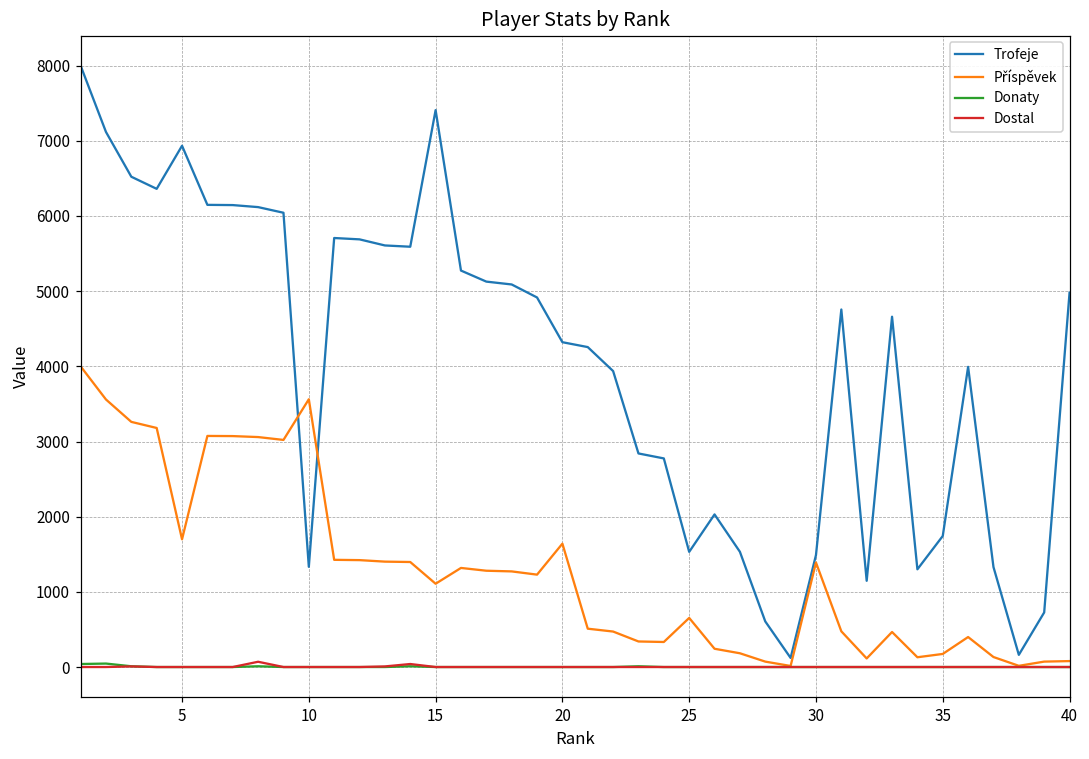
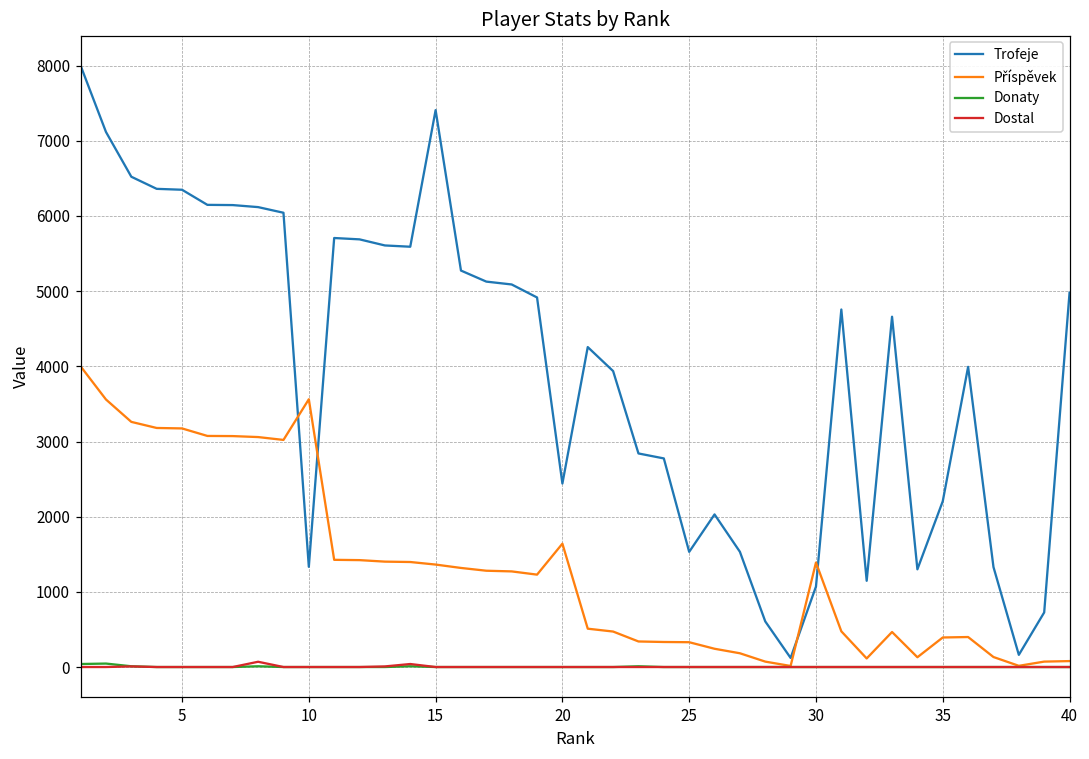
  {
    "Trofeje": {
-     "5": 6900,
+     "5": 6300,
      "10": 1300,
      "15": 7400,
-     "20": 4300,
+     "20": 2400,
      "25": 1500,
-     "30": 1500,
-     "35": 1700,
+     "30": 1100,
+     "35": 2200,
      "40": 5000
    },
    "Příspěvek": {
-     "5": 1700,
+     "5": 3200,
      "10": 3600,
-     "15": 1100,
+     "15": 1400,
      "20": 1600,
-     "25": 700,
+     "25": 300,
      "30": 1400,
-     "35": 200,
+     "35": 400,
      "40": 100
    }
  }
